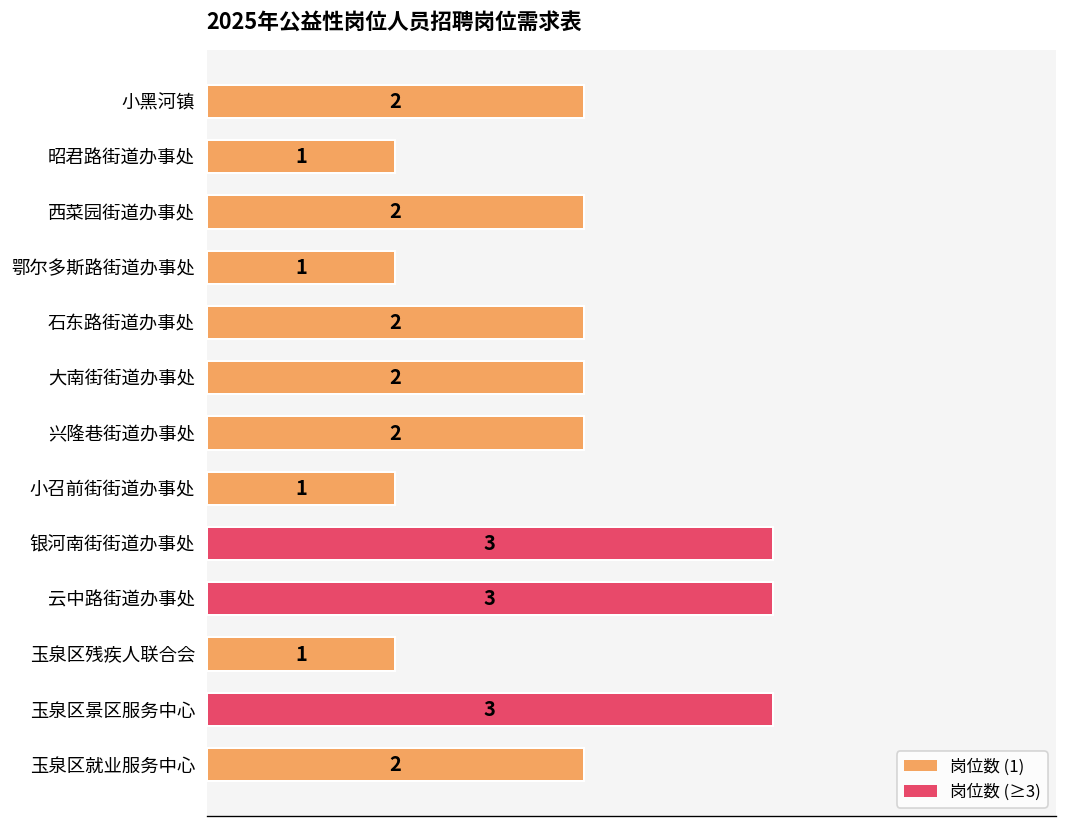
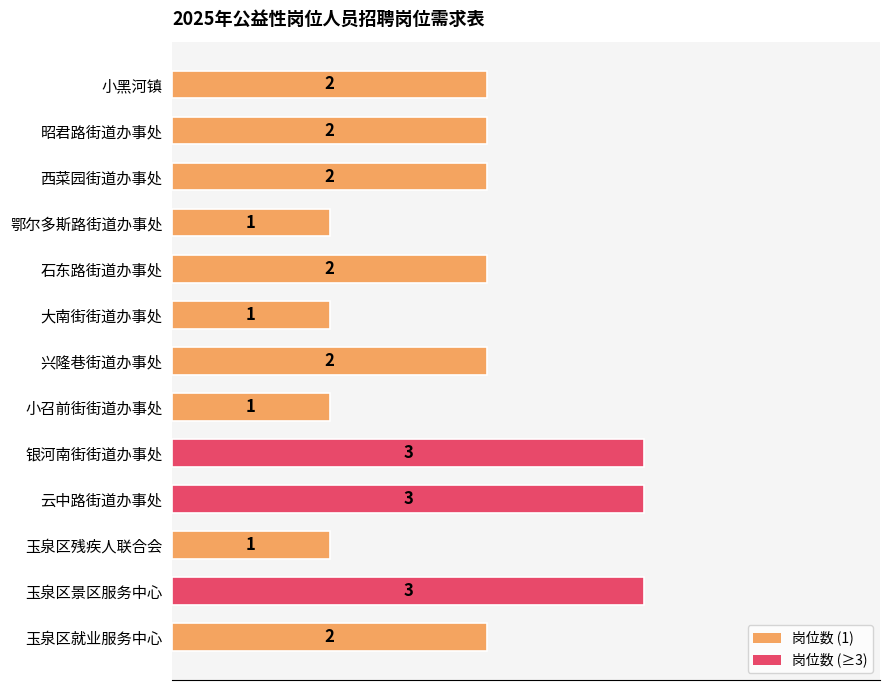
  {
    "小黑河镇": 2,
-   "昭君路街道办事处": 1,
+   "昭君路街道办事处": 2,
    "西菜园街道办事处": 2,
    "鄂尔多斯路街道办事处": 1,
    "石东路街道办事处": 2,
-   "大南街街道办事处": 2,
+   "大南街街道办事处": 1,
    "兴隆巷街道办事处": 2,
    "小召前街街道办事处": 1,
    "银河南街街道办事处": 3,
    "云中路街道办事处": 3,
    "玉泉区残疾人联合会": 1,
    "玉泉区景区服务中心": 3,
    "玉泉区就业服务中心": 2
  }
